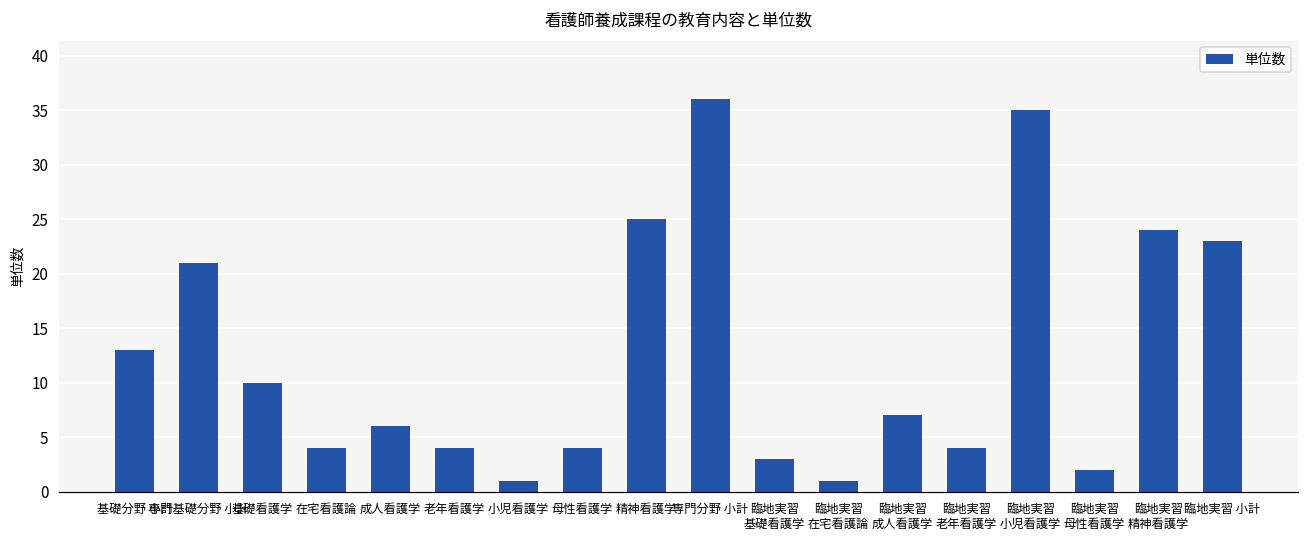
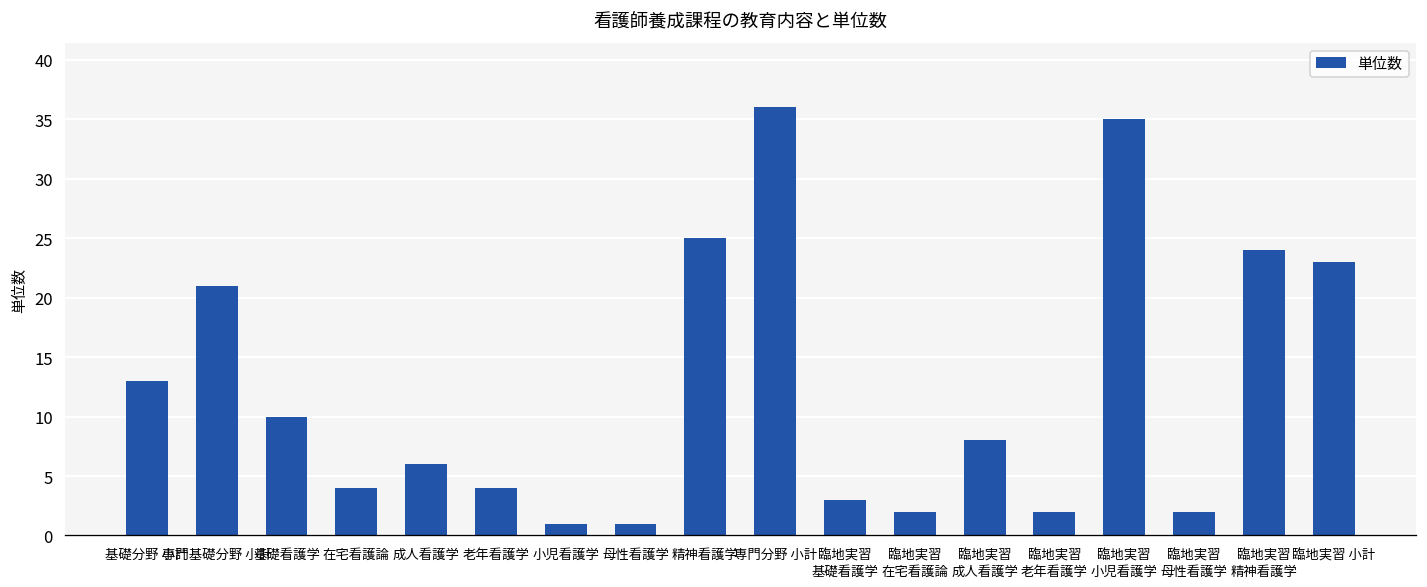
  {
    "在宅看護論": 4,
    "成人看護学": 6,
    "老年看護学": 4,
    "小児看護学": 1,
-   "母性看護学": 4,
+   "母性看護学": 1,
    "精神看護学": 25,
    "専門分野 小計": 36,
    "臨地実習 基礎看護学": 3,
-   "臨地実習 在宅看護論": 1,
-   "臨地実習 成人看護学": 7,
-   "臨地実習 老年看護学": 4,
+   "臨地実習 在宅看護論": 2,
+   "臨地実習 成人看護学": 8,
+   "臨地実習 老年看護学": 2,
    "臨地実習 小児看護学": 35,
    "臨地実習 母性看護学": 2,
    "臨地実習 精神看護学": 24,
    "臨地実習 小計": 23
  }
